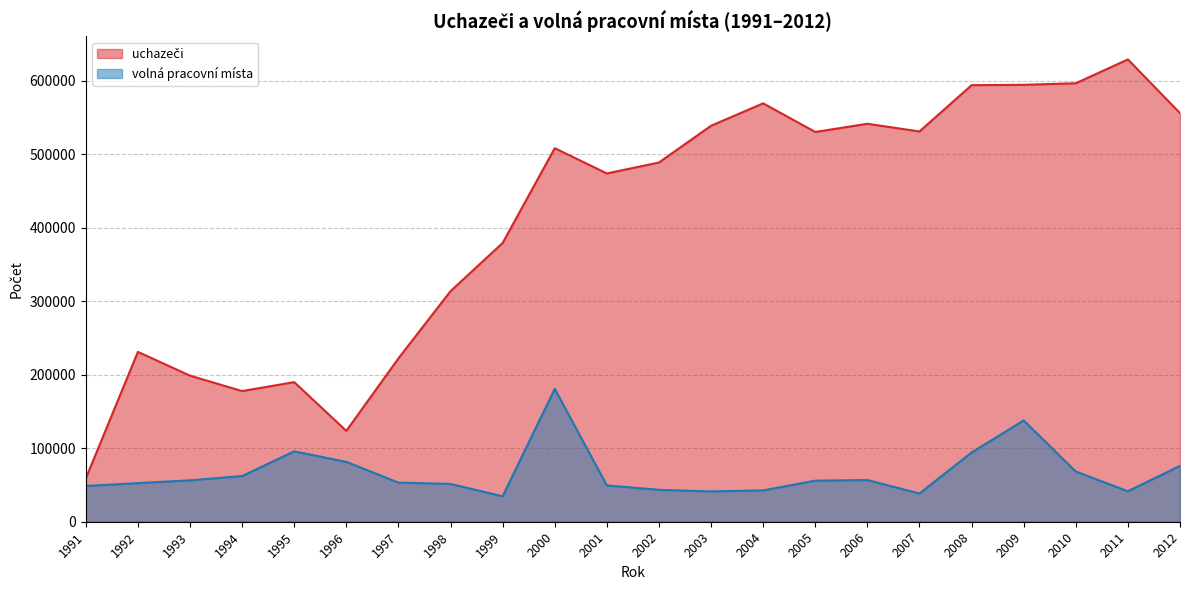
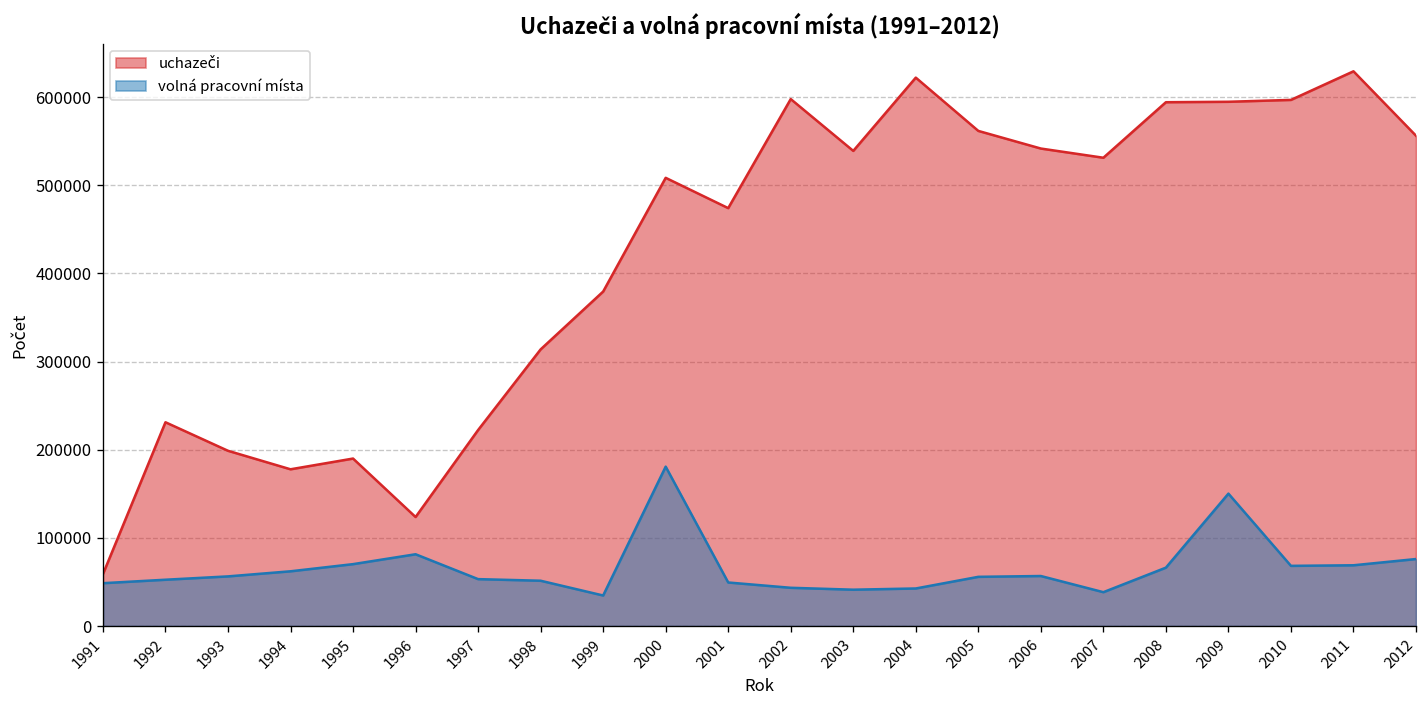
  {
    "uchazeči": {
      "1991": 60000,
      "1992": 230000,
      "1993": 200000,
      "1994": 180000,
      "1995": 190000,
      "1996": 120000,
      "1997": 220000,
      "1998": 310000,
      "1999": 380000,
      "2000": 510000,
      "2001": 470000,
-     "2002": 490000,
+     "2002": 600000,
      "2003": 540000,
-     "2004": 570000,
-     "2005": 530000,
+     "2004": 620000,
+     "2005": 560000,
      "2006": 540000,
      "2007": 530000,
      "2008": 590000,
      "2009": 590000,
      "2010": 600000,
      "2011": 630000,
      "2012": 560000
    },
    "volná pracovní místa": {
      "1991": 50000,
      "1992": 50000,
      "1993": 60000,
      "1994": 60000,
-     "1995": 100000,
+     "1995": 70000,
      "1996": 80000,
      "1997": 50000,
      "1998": 50000,
      "1999": 30000,
      "2000": 180000,
      "2001": 50000,
      "2002": 40000,
      "2003": 40000,
      "2004": 40000,
      "2005": 60000,
      "2006": 60000,
      "2007": 40000,
-     "2008": 90000,
-     "2009": 140000,
+     "2008": 70000,
+     "2009": 150000,
      "2010": 70000,
-     "2011": 40000,
+     "2011": 70000,
      "2012": 80000
    }
  }
